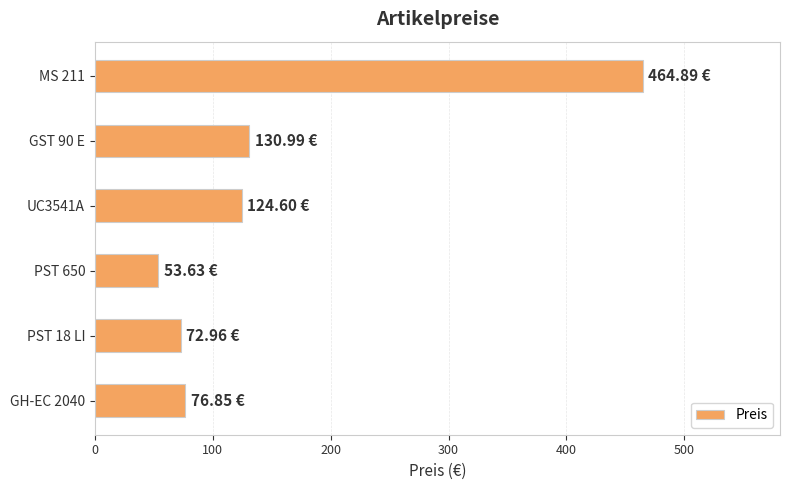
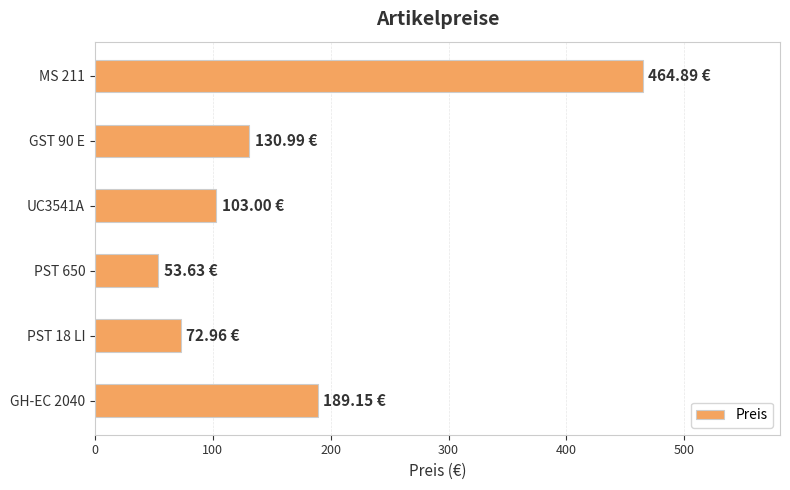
  {
    "MS 211": 464.89,
    "GST 90 E": 130.99,
-   "UC3541A": 124.60,
+   "UC3541A": 103.00,
    "PST 650": 53.63,
    "PST 18 LI": 72.96,
-   "GH-EC 2040": 76.85
+   "GH-EC 2040": 189.15
  }
